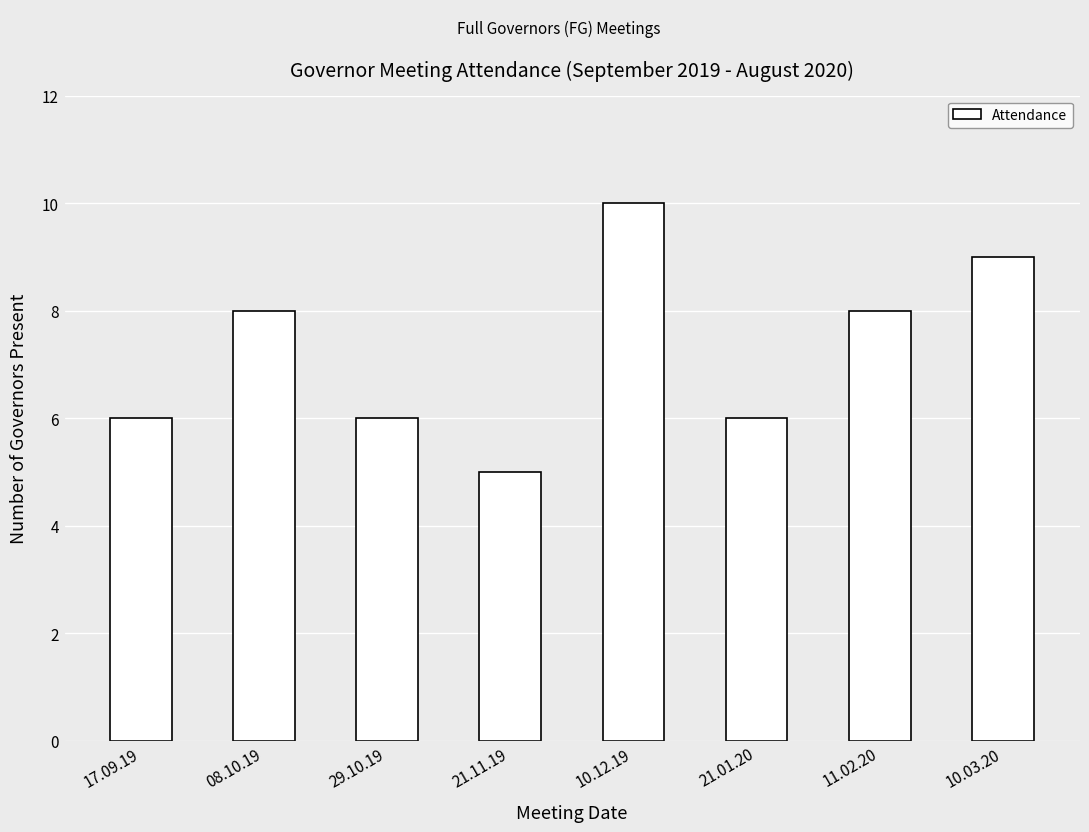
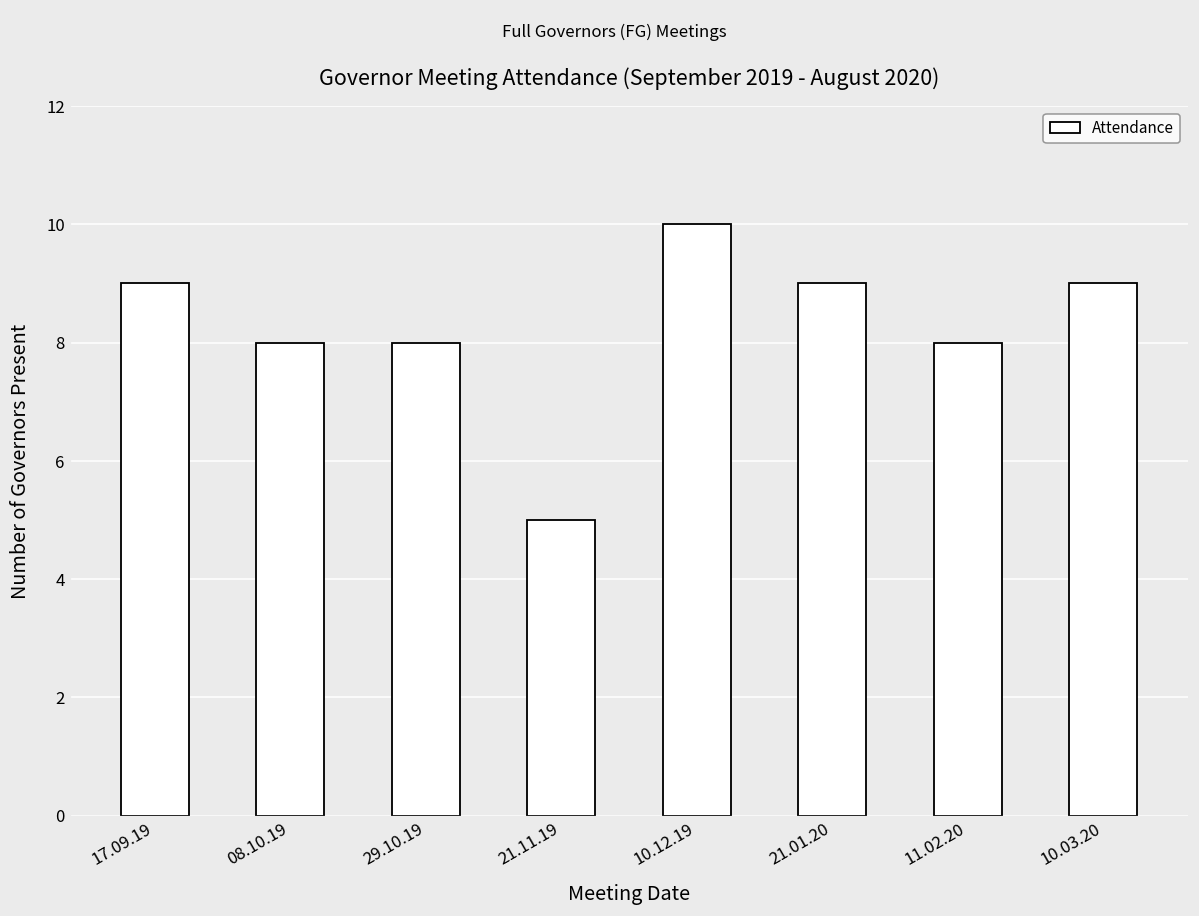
  {
-   "17.09.19": 6,
+   "17.09.19": 9,
    "08.10.19": 8,
-   "29.10.19": 6,
+   "29.10.19": 8,
    "21.11.19": 5,
    "10.12.19": 10,
-   "21.01.20": 6,
+   "21.01.20": 9,
    "11.02.20": 8,
    "10.03.20": 9
  }
